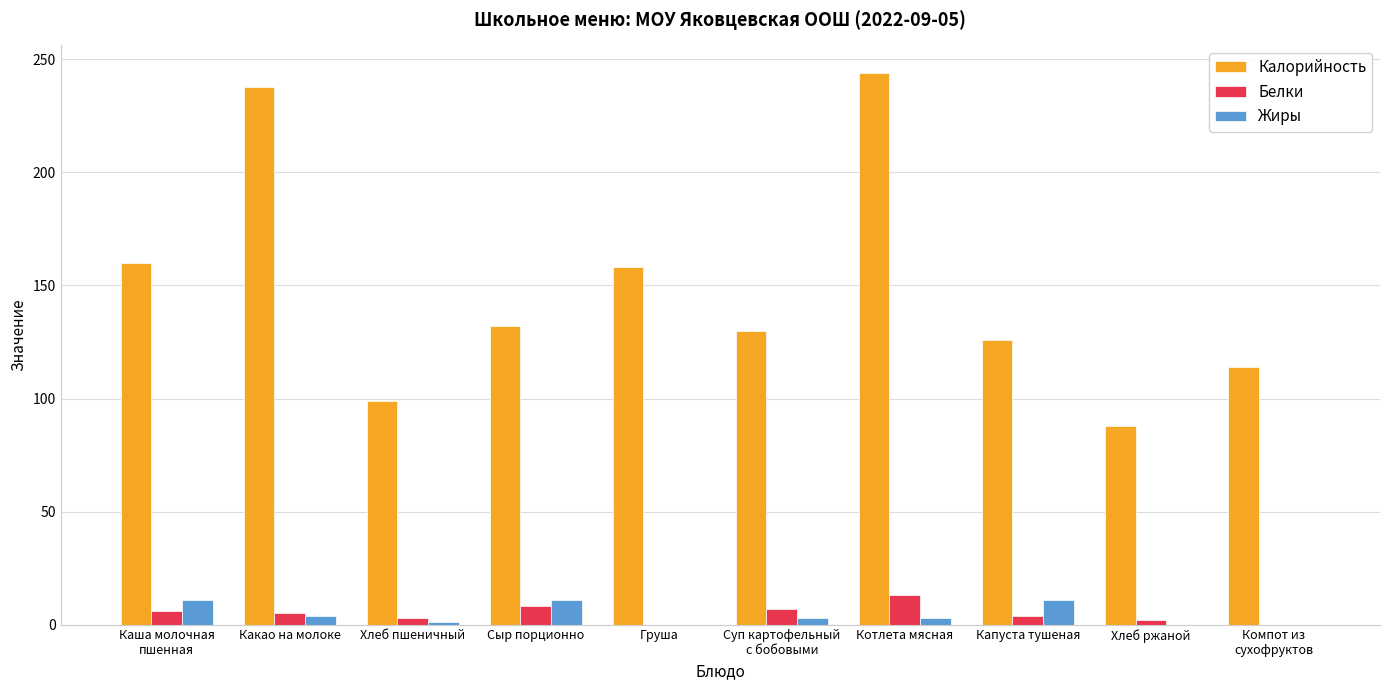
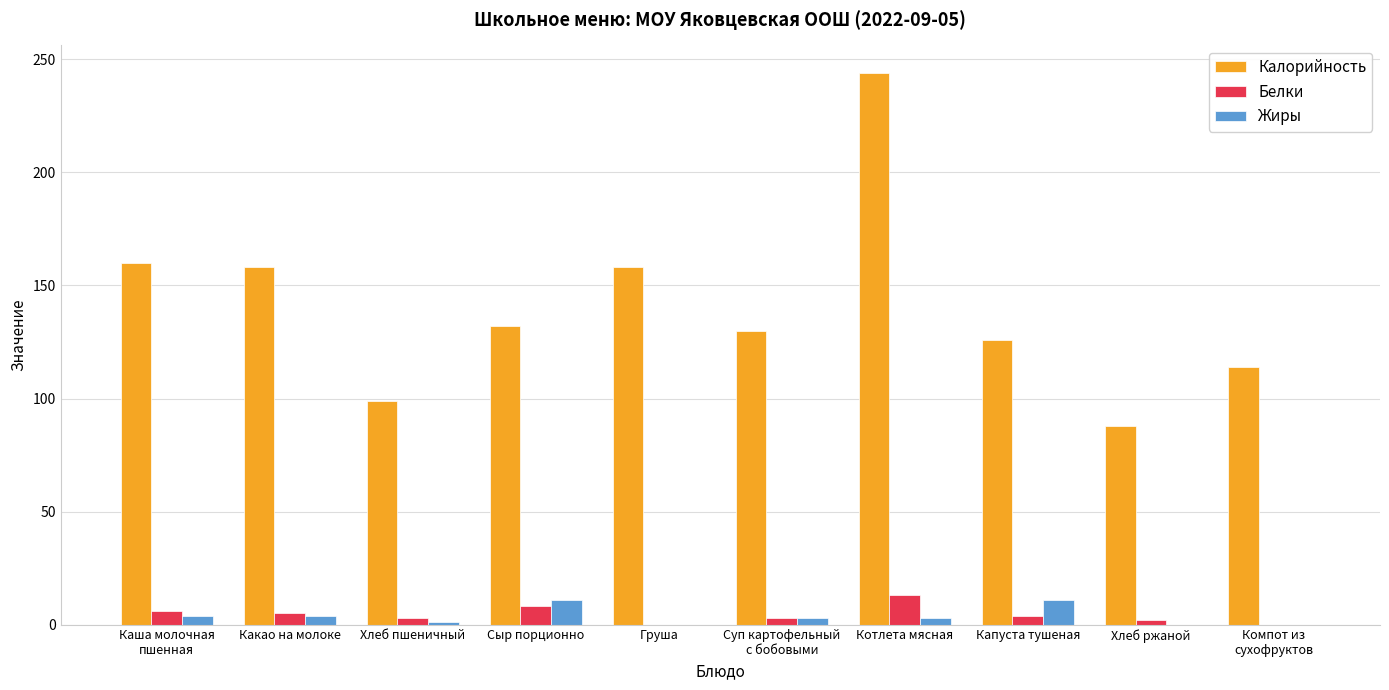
  {
    "Калорийность": {
      "Каша молочная пшенная": 160,
-     "Какао на молоке": 238,
+     "Какао на молоке": 158,
      "Хлеб пшеничный": 99,
      "Сыр порционно": 132,
      "Груша": 158,
      "Суп картофельный с бобовыми": 130,
      "Котлета мясная": 244,
      "Капуста тушеная": 126,
      "Хлеб ржаной": 88,
      "Компот из сухофруктов": 114
    },
    "Белки": {
      "Каша молочная пшенная": 6,
      "Какао на молоке": 5,
      "Хлеб пшеничный": 3,
      "Сыр порционно": 8,
      "Груша": 0,
-     "Суп картофельный с бобовыми": 7,
+     "Суп картофельный с бобовыми": 3,
      "Котлета мясная": 13,
      "Капуста тушеная": 4,
      "Хлеб ржаной": 2,
      "Компот из сухофруктов": 0
    },
    "Жиры": {
-     "Каша молочная пшенная": 11,
+     "Каша молочная пшенная": 4,
      "Какао на молоке": 4,
      "Сыр порционно": 11,
      "Груша": 0,
      "Суп картофельный с бобовыми": 3,
      "Котлета мясная": 3,
      "Капуста тушеная": 11,
      "Хлеб ржаной": 0,
      "Компот из сухофруктов": 0
    }
  }
